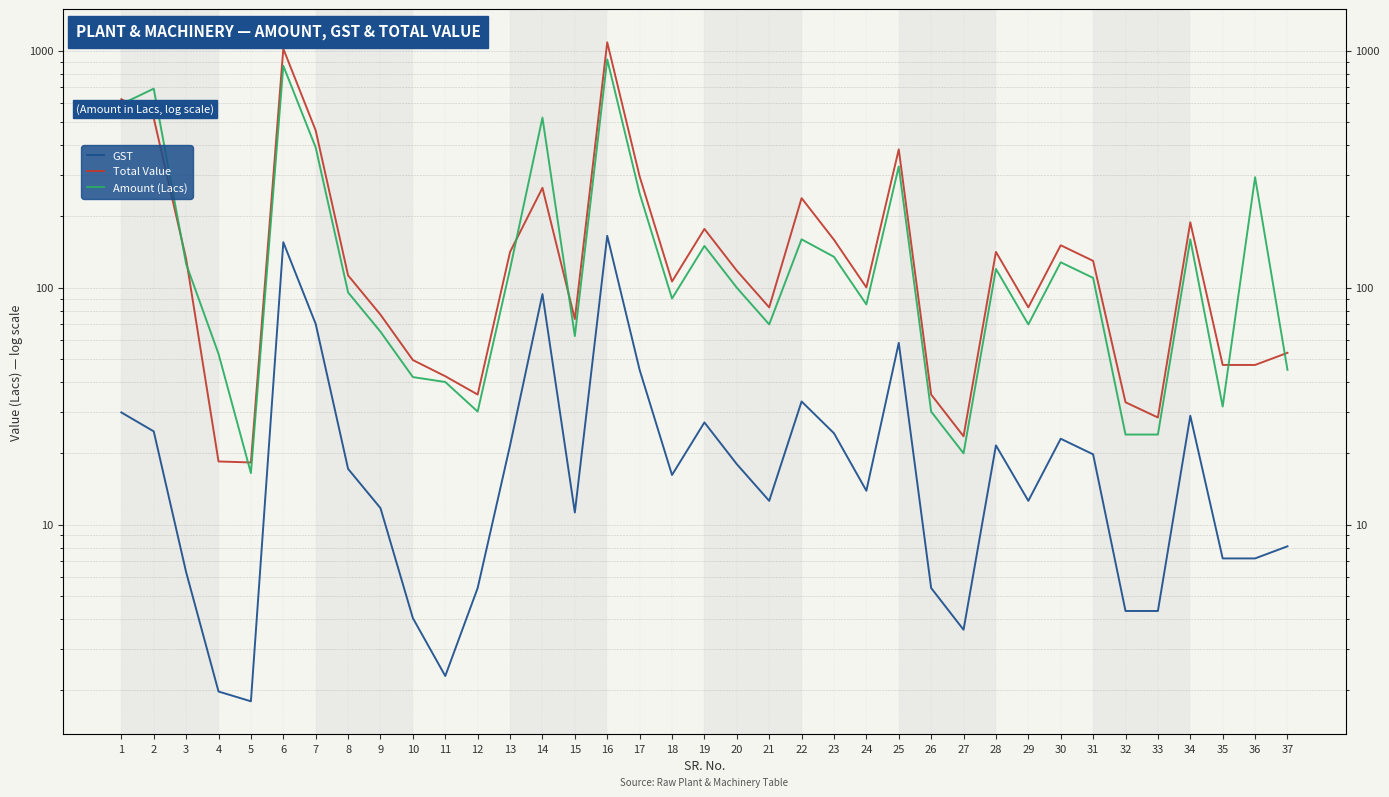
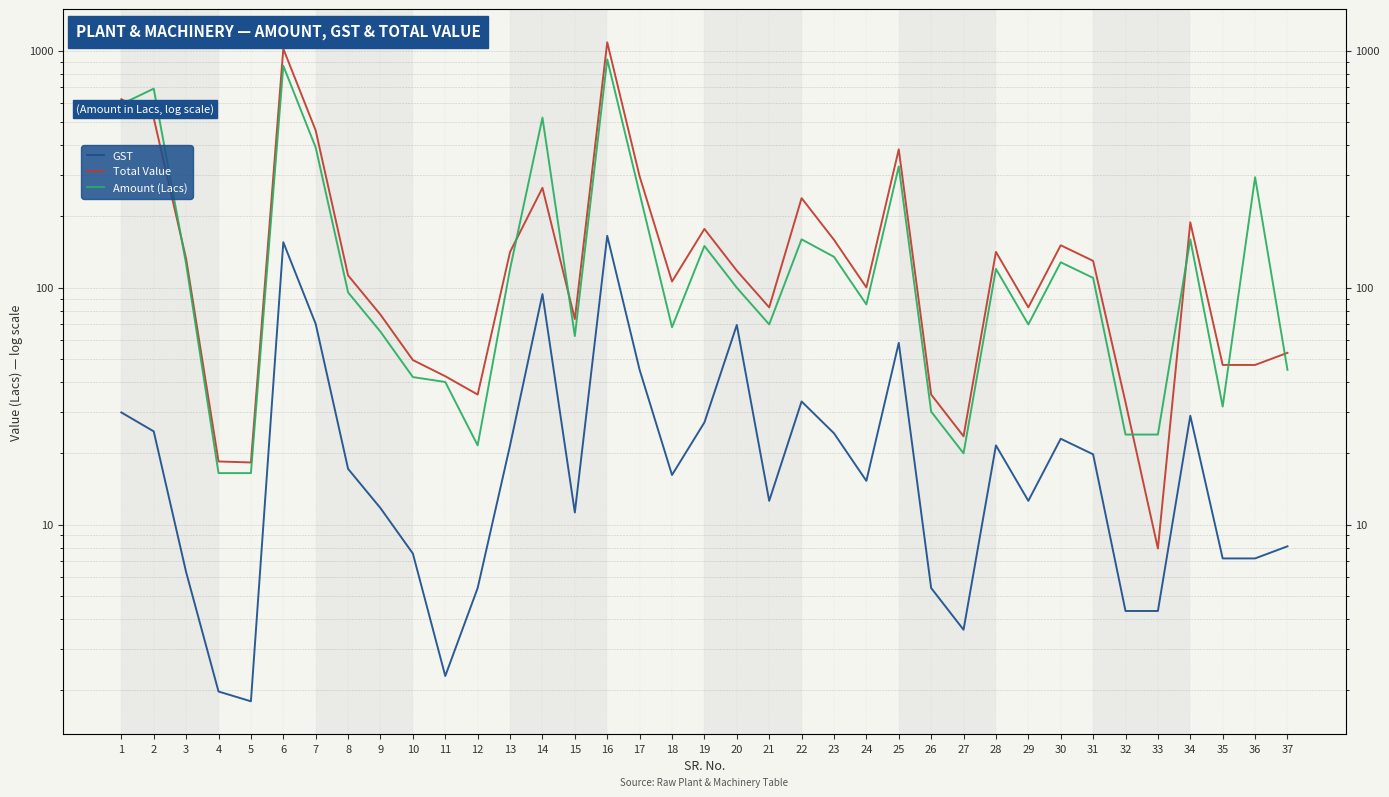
  {
    "GST": {
      "1": 30,
      "2": 25,
      "3": 6.3,
      "4": 2.0,
      "5": 1.8,
      "6": 160,
      "7": 70,
      "8": 17,
      "9": 12,
-     "10": 4.0,
+     "10": 7.6,
      "11": 2.3,
      "12": 5.4,
      "13": 22,
      "14": 94,
      "15": 11,
      "16": 170,
      "17": 45,
      "18": 16,
      "19": 27,
-     "20": 18,
+     "20": 70,
      "21": 13,
      "22": 33,
      "23": 24,
-     "24": 14,
+     "24": 15,
      "25": 59,
      "26": 5.4,
      "27": 3.6,
      "28": 22,
      "29": 13,
      "30": 23,
      "31": 20,
      "32": 4.3,
      "33": 4.3,
      "34": 29,
      "35": 7.2,
      "36": 7.2,
      "37": 8.1
    },
    "Total Value": {
      "1": 620,
      "2": 520,
      "3": 130,
      "4": 18,
      "5": 18,
      "6": 1020,
      "7": 460,
      "8": 110,
      "9": 77,
      "10": 50,
      "11": 42,
      "12": 35,
      "13": 140,
      "14": 260,
      "15": 74,
      "16": 1100,
      "17": 300,
      "18": 110,
      "19": 180,
      "20": 120,
      "21": 83,
      "22": 240,
      "23": 160,
      "24": 100,
      "25": 380,
      "26": 35,
      "27": 24,
      "28": 140,
      "29": 83,
      "30": 150,
      "31": 130,
      "32": 33,
-     "33": 28,
+     "33": 7.9,
      "34": 190,
      "35": 47,
      "36": 47,
      "37": 53
    },
    "Amount (Lacs)": {
      "2": 690,
      "3": 130,
-     "4": 53,
+     "4": 17,
      "5": 17,
      "6": 860,
      "7": 390,
      "8": 96,
      "9": 65,
      "10": 42,
      "11": 40,
-     "12": 30,
+     "12": 22,
      "13": 120,
      "14": 520,
      "15": 62,
      "16": 920,
      "17": 250,
-     "18": 90,
+     "18": 68,
      "19": 150,
      "20": 100,
      "21": 70,
      "22": 160,
      "23": 140,
      "24": 85,
      "25": 330,
      "26": 30,
      "27": 20,
      "28": 120,
      "29": 70,
      "30": 130,
      "31": 110,
      "32": 24,
      "33": 24,
      "34": 160,
      "35": 32,
      "36": 290,
      "37": 45
    }
  }
